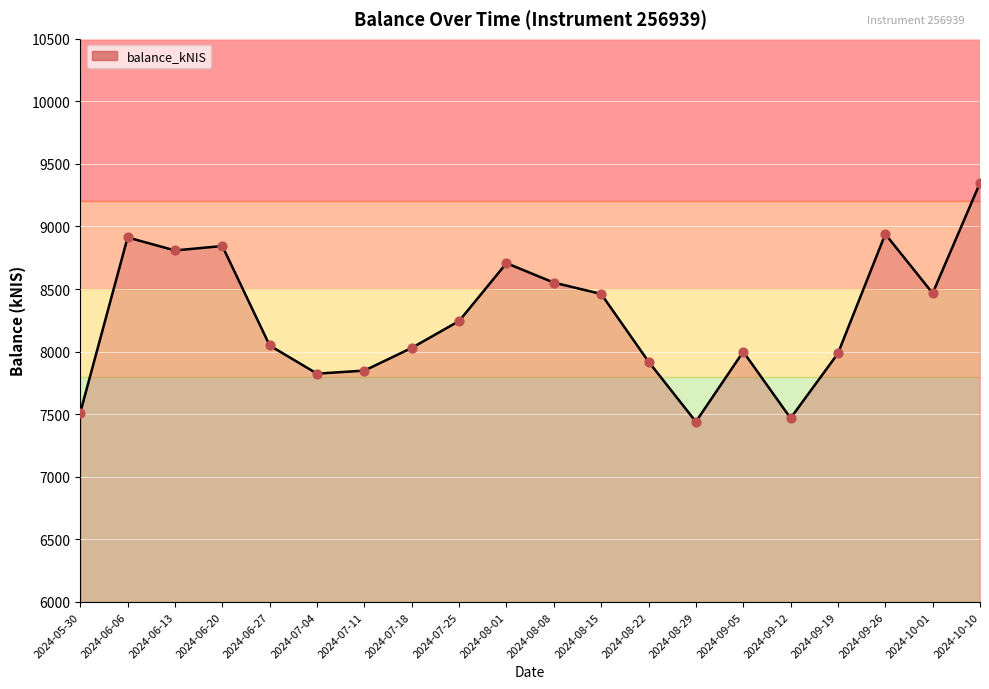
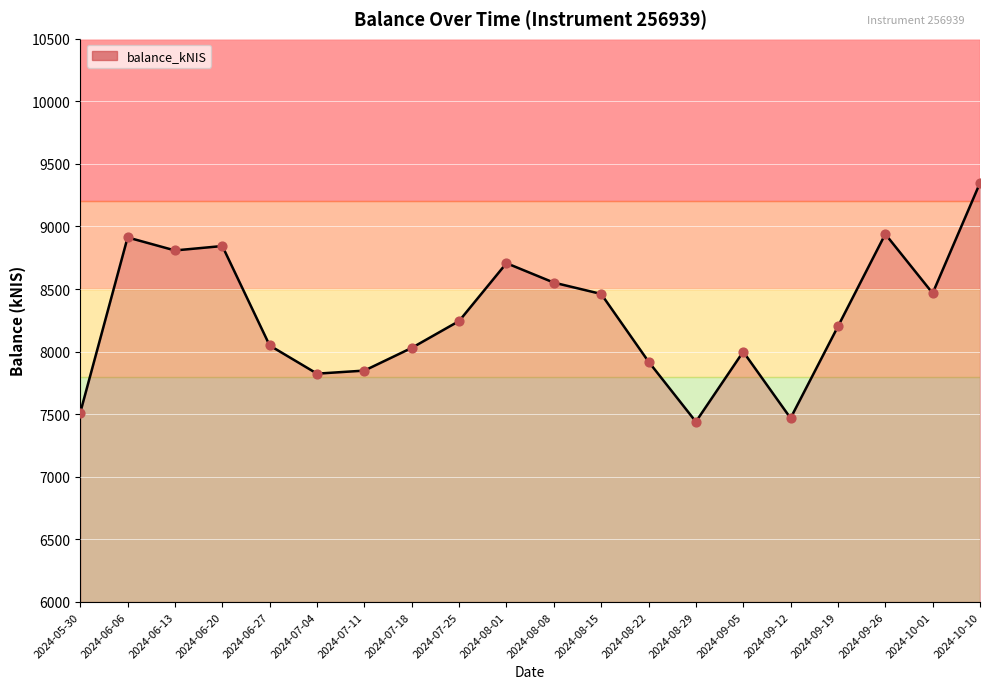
  {
    "2024-05-30": 7510,
    "2024-06-06": 8910,
    "2024-06-13": 8810,
    "2024-06-20": 8840,
    "2024-06-27": 8050,
    "2024-07-04": 7820,
    "2024-07-11": 7850,
    "2024-07-18": 8030,
    "2024-07-25": 8240,
    "2024-08-01": 8710,
    "2024-08-08": 8550,
    "2024-08-15": 8460,
    "2024-08-22": 7920,
    "2024-08-29": 7440,
    "2024-09-05": 8000,
    "2024-09-12": 7470,
-   "2024-09-19": 7990,
+   "2024-09-19": 8200,
    "2024-09-26": 8940,
    "2024-10-01": 8470,
    "2024-10-10": 9350
  }
